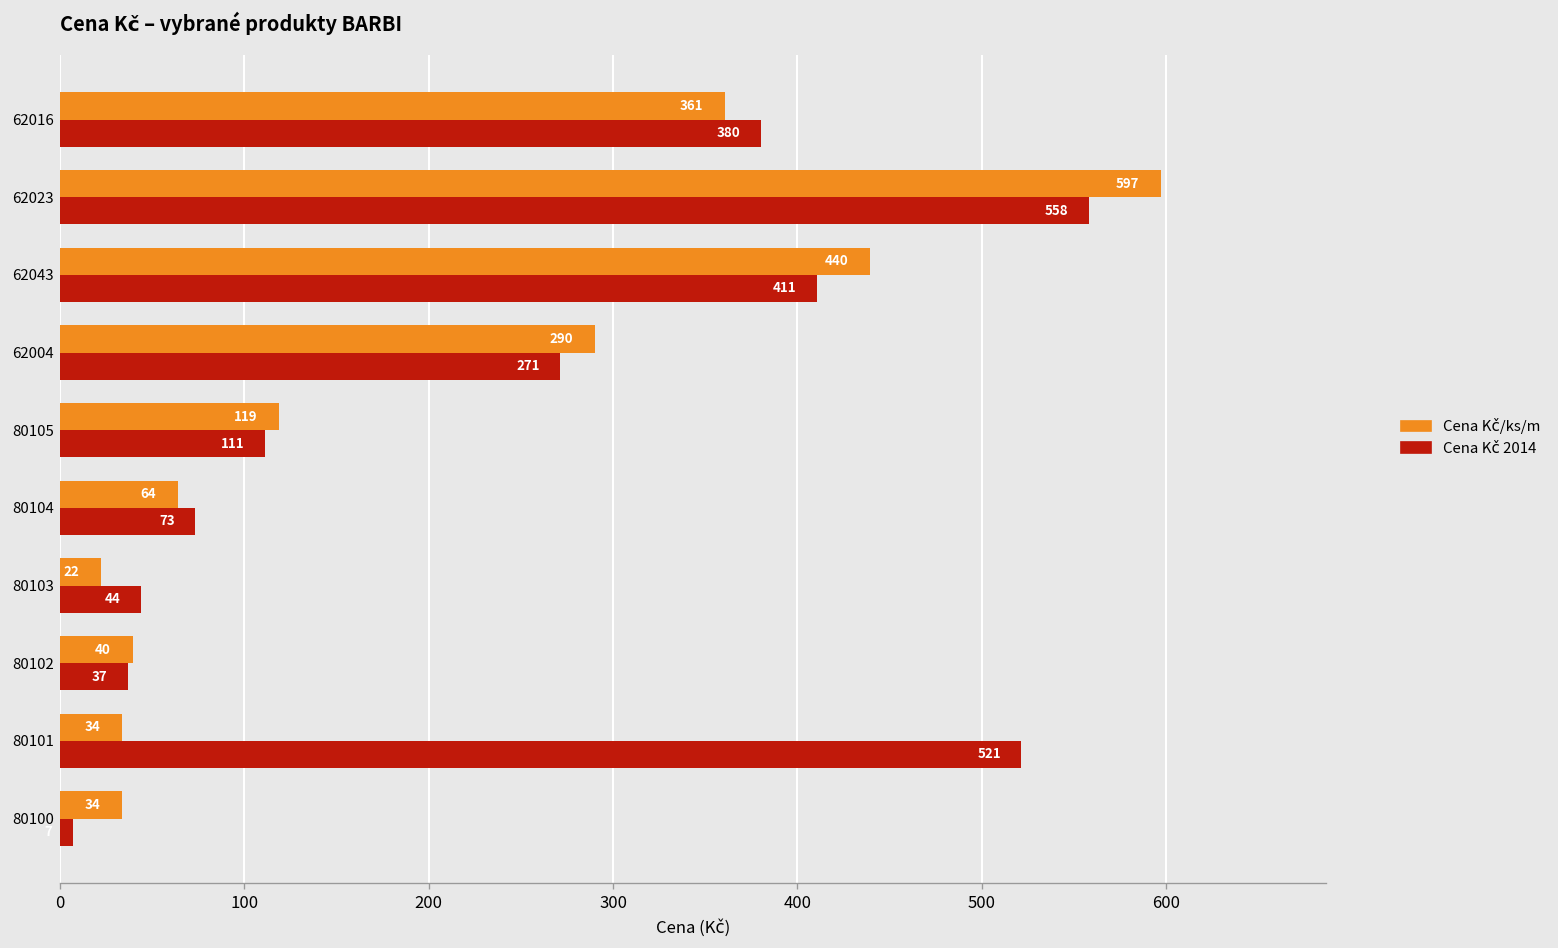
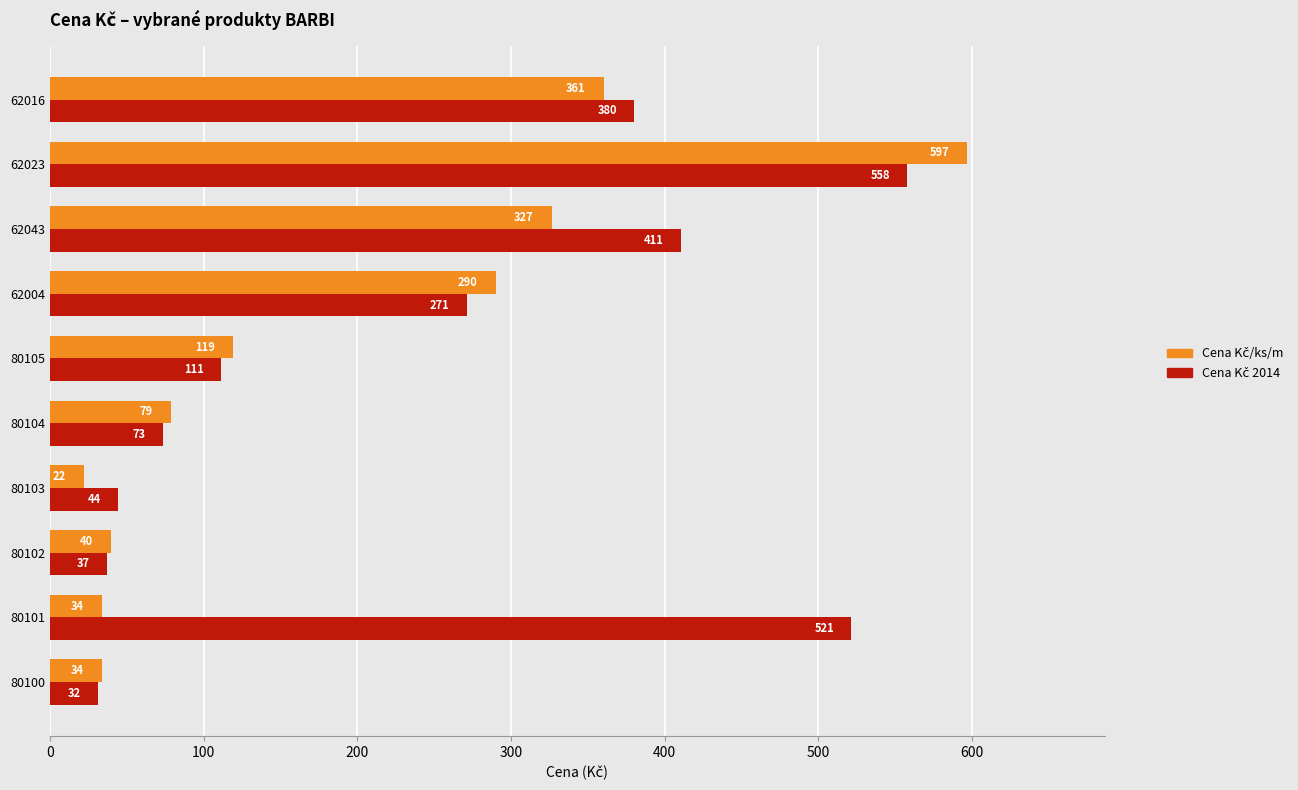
  {
    "Cena Kč/ks/m": {
      "62016": 361,
      "62023": 597,
-     "62043": 440,
+     "62043": 327,
      "62004": 290,
      "80105": 119,
-     "80104": 64,
+     "80104": 79,
      "80103": 22,
      "80102": 40,
      "80101": 34,
      "80100": 34
    },
    "Cena Kč 2014": {
-     "80100": 7
+     "80100": 32
    }
  }
